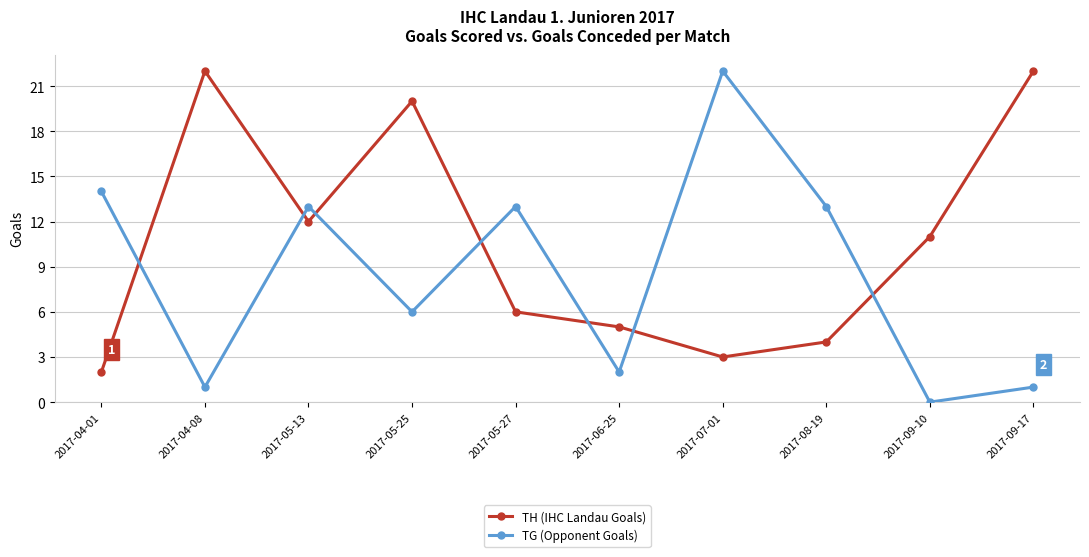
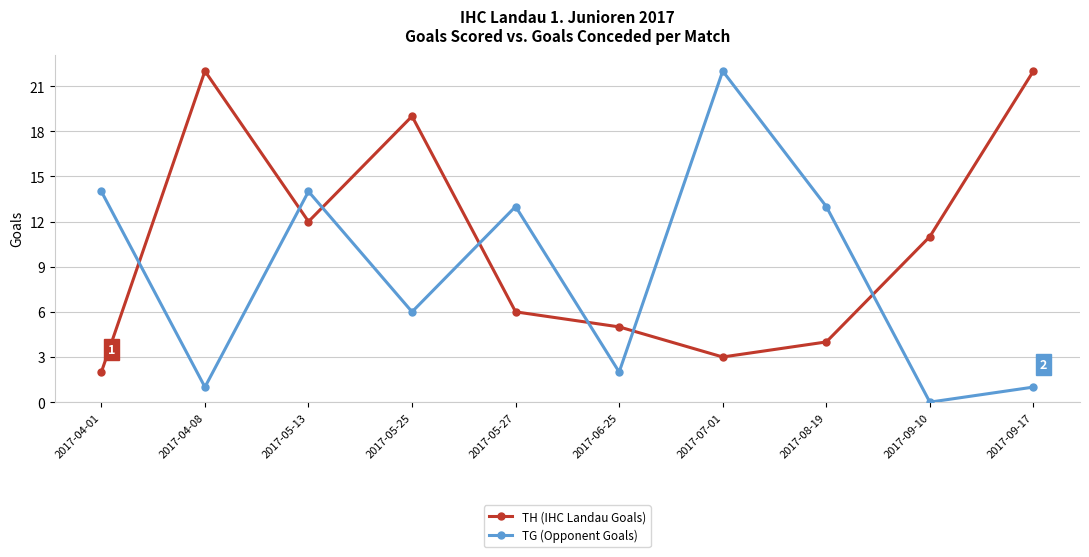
  {
    "TH (IHC Landau Goals)": {
      "2017-04-08": 22,
      "2017-05-13": 12,
-     "2017-05-25": 20,
+     "2017-05-25": 19,
      "2017-05-27": 6,
      "2017-06-25": 5,
      "2017-07-01": 3,
      "2017-08-19": 4,
      "2017-09-10": 11,
      "2017-09-17": 22
    },
    "TG (Opponent Goals)": {
      "2017-04-01": 14,
      "2017-04-08": 1,
-     "2017-05-13": 13,
+     "2017-05-13": 14,
      "2017-05-25": 6,
      "2017-05-27": 13,
      "2017-06-25": 2,
      "2017-07-01": 22,
      "2017-08-19": 13,
      "2017-09-10": 0
    }
  }
